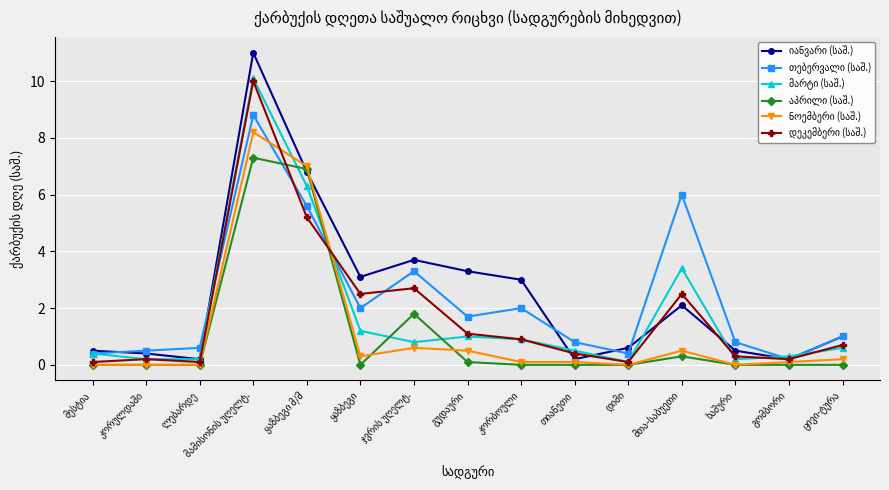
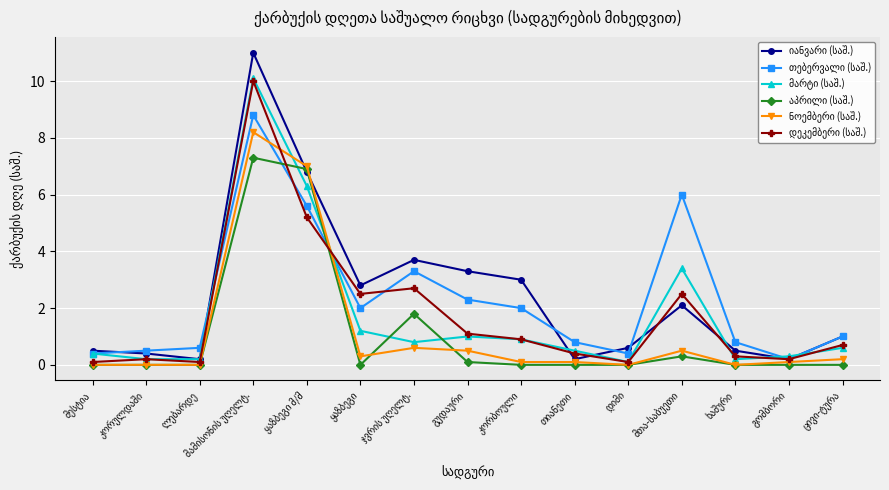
  {
    "იანვარი (საშ.)": {
      "მესტია": 0.5,
      "კორულდაში": 0.4,
      "მამისონის უღელტ.": 11.0,
      "ყაზბეგი მ/მ": 6.8,
-     "ყაზბეგი": 3.1,
+     "ყაზბეგი": 2.8,
      "ჯვრის უღელტ.": 3.7,
      "გუდაური": 3.3,
      "კორბოული": 3.0,
      "თიანეთი": 0.2,
      "დიმი": 0.6,
      "მთა-საბუეთი": 2.1,
      "ხაშური": 0.5
    },
    "თებერვალი (საშ.)": {
      "კორულდაში": 0.5,
      "ლებარდე": 0.6,
      "მამისონის უღელტ.": 8.8,
      "ყაზბეგი მ/მ": 5.6,
      "ყაზბეგი": 2.0,
      "ჯვრის უღელტ.": 3.3,
-     "გუდაური": 1.7,
+     "გუდაური": 2.3,
      "კორბოული": 2.0,
      "თიანეთი": 0.8,
      "დიმი": 0.4,
      "მთა-საბუეთი": 6.0,
      "ხაშური": 0.8
    },
    "მარტი (საშ.)": {
      "მამისონის უღელტ.": 10.1,
      "ყაზბეგი მ/მ": 6.3,
      "ყაზბეგი": 1.2,
      "ჯვრის უღელტ.": 0.8,
      "გუდაური": 1.0,
      "თიანეთი": 0.5,
      "მთა-საბუეთი": 3.4,
      "ხაშური": 0.2,
      "გომბორი": 0.3,
      "ცივი-ტურა": 0.6
    },
    "აპრილი (საშ.)": {
      "მამისონის უღელტ.": 7.3,
      "ყაზბეგი მ/მ": 6.9,
      "ყაზბეგი": 0.0,
      "ჯვრის უღელტ.": 1.8,
      "გუდაური": 0.1,
      "კორბოული": 0.0,
      "თიანეთი": 0.0,
      "მთა-საბუეთი": 0.3,
      "გომბორი": 0.0,
      "ცივი-ტურა": 0.0
    },
    "ნოემბერი (საშ.)": {
      "მამისონის უღელტ.": 8.2,
      "ყაზბეგი მ/მ": 7.0,
      "ყაზბეგი": 0.3,
      "ჯვრის უღელტ.": 0.6,
      "გუდაური": 0.5,
      "კორბოული": 0.1,
      "თიანეთი": 0.1,
      "მთა-საბუეთი": 0.5,
      "გომბორი": 0.1,
      "ცივი-ტურა": 0.2
    },
    "დეკემბერი (საშ.)": {
      "მესტია": 0.1,
      "ლებარდე": 0.1,
      "მამისონის უღელტ.": 10.0,
      "ყაზბეგი მ/მ": 5.2,
      "ყაზბეგი": 2.5,
      "ჯვრის უღელტ.": 2.7,
      "გუდაური": 1.1,
      "თიანეთი": 0.4,
      "მთა-საბუეთი": 2.5,
      "ხაშური": 0.3,
      "ცივი-ტურა": 0.7
    }
  }
